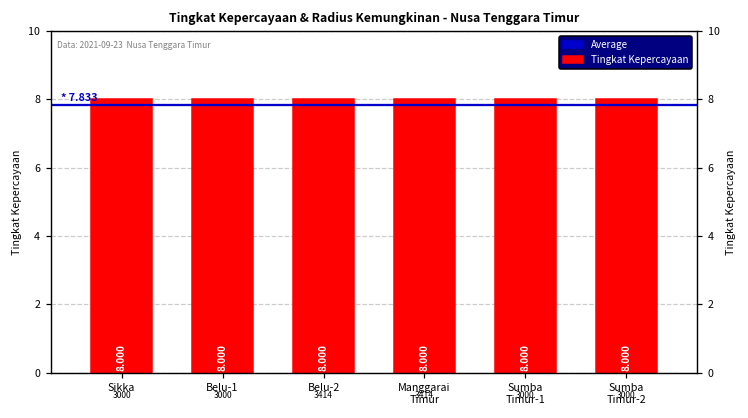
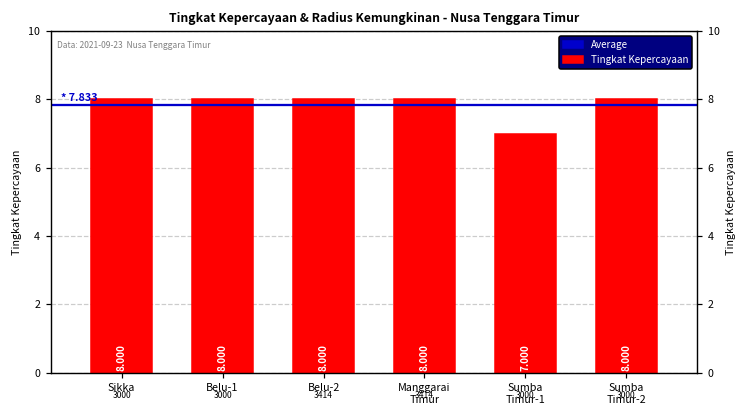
  {
    "Sikka": 8.000,
    "Belu-1": 8.000,
    "Belu-2": 8.000,
    "Manggarai Timur": 8.000,
-   "Sumba Timur-1": 8.000,
+   "Sumba Timur-1": 7.000,
    "Sumba Timur-2": 8.000
  }
